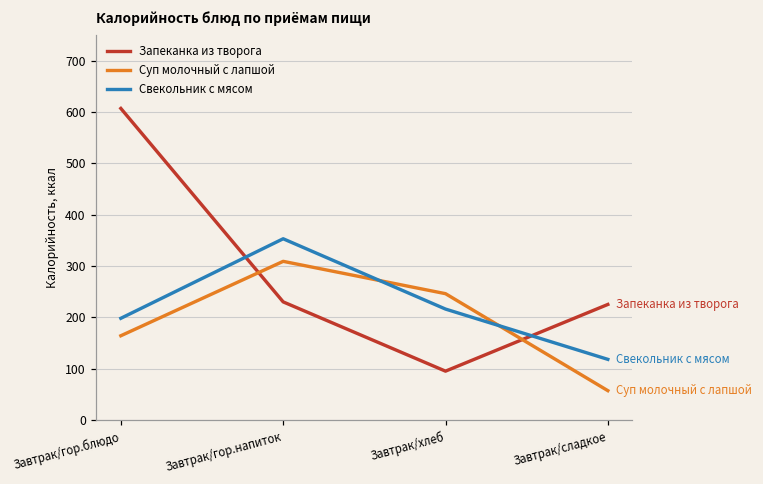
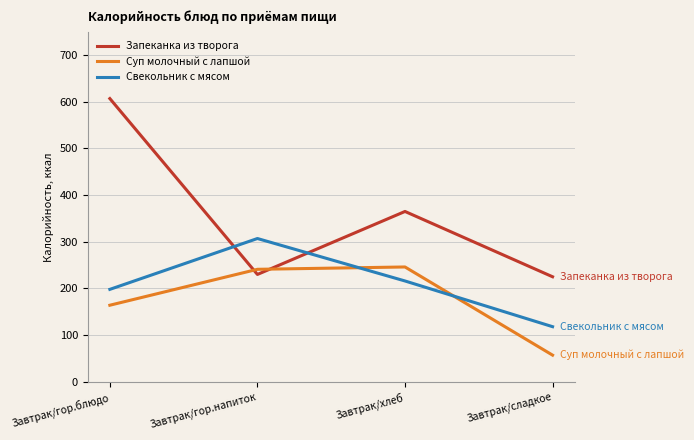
  {
    "Запеканка из творога": {
      "Завтрак/гор.блюдо": 610,
      "Завтрак/гор.напиток": 230,
-     "Завтрак/хлеб": 100,
+     "Завтрак/хлеб": 370,
      "Завтрак/сладкое": 230
    },
    "Суп молочный с лапшой": {
      "Завтрак/гор.блюдо": 160,
-     "Завтрак/гор.напиток": 310,
+     "Завтрак/гор.напиток": 240,
      "Завтрак/хлеб": 250,
      "Завтрак/сладкое": 60
    },
    "Свекольник с мясом": {
      "Завтрак/гор.блюдо": 200,
-     "Завтрак/гор.напиток": 350,
+     "Завтрак/гор.напиток": 310,
      "Завтрак/хлеб": 220,
      "Завтрак/сладкое": 120
    }
  }
